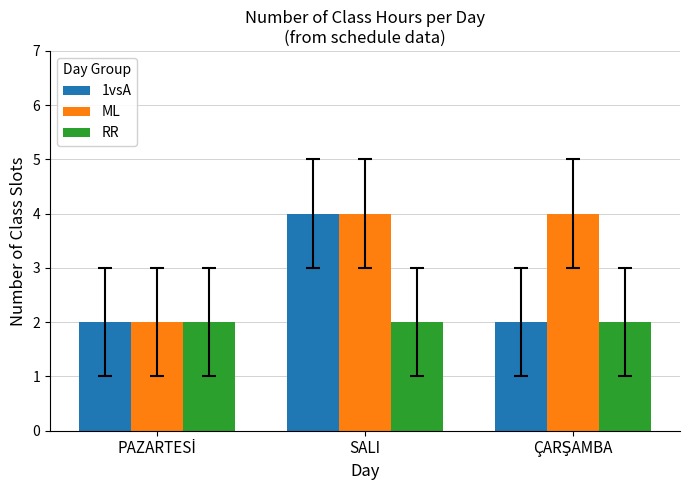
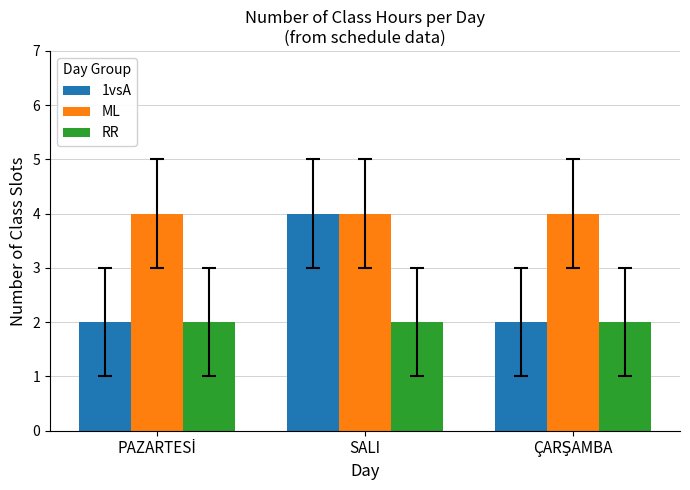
  {
    "ML": {
-     "PAZARTESİ": 2,
+     "PAZARTESİ": 4,
      "SALI": 4,
      "ÇARŞAMBA": 4
    },
    "RR": {
      "PAZARTESİ": 2,
      "SALI": 2,
      "ÇARŞAMBA": 2
    }
  }
